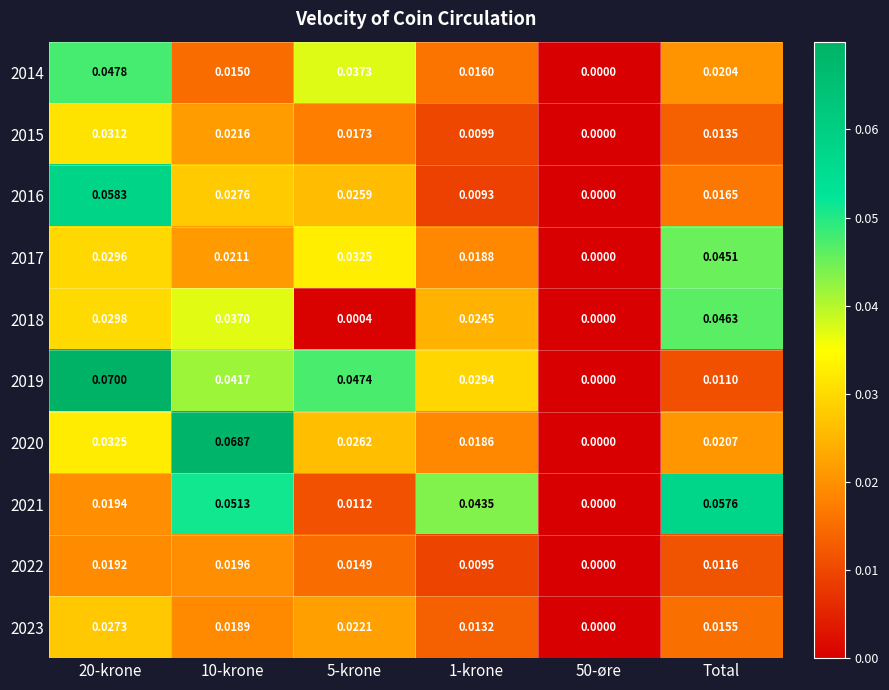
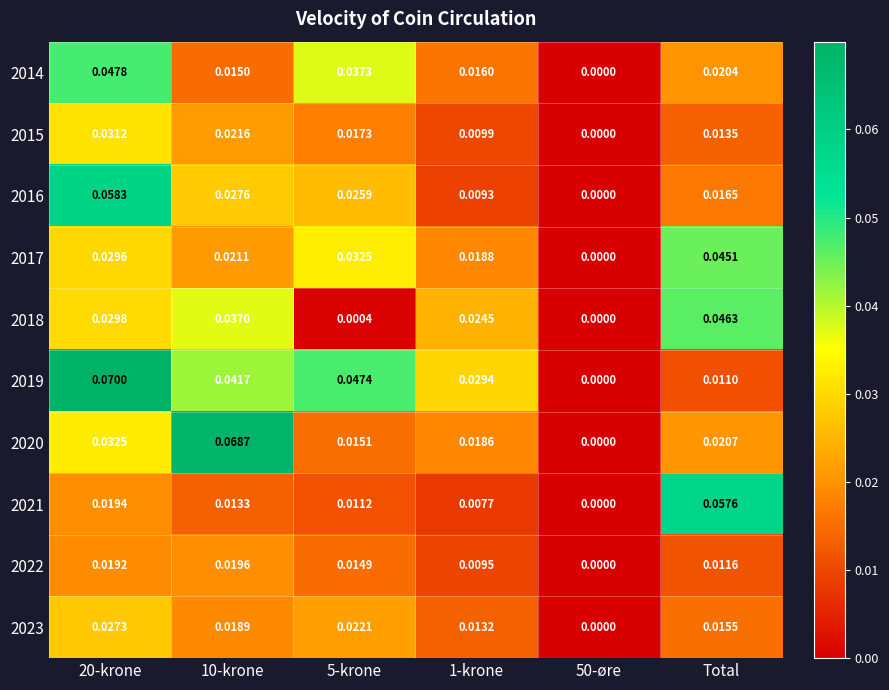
  {
    "2014": {
      "20-krone": 0.0478,
      "10-krone": 0.0150,
      "5-krone": 0.0373,
      "1-krone": 0.0160,
      "50-øre": 0.0000,
      "Total": 0.0204
    },
    "2015": {
      "20-krone": 0.0312,
      "10-krone": 0.0216,
      "5-krone": 0.0173,
      "1-krone": 0.0099,
      "50-øre": 0.0000,
      "Total": 0.0135
    },
    "2016": {
      "20-krone": 0.0583,
      "10-krone": 0.0276,
      "5-krone": 0.0259,
      "1-krone": 0.0093,
      "50-øre": 0.0000,
      "Total": 0.0165
    },
    "2017": {
      "20-krone": 0.0296,
      "10-krone": 0.0211,
      "5-krone": 0.0325,
      "1-krone": 0.0188,
      "50-øre": 0.0000,
      "Total": 0.0451
    },
    "2018": {
      "20-krone": 0.0298,
      "10-krone": 0.0370,
      "5-krone": 0.0004,
      "1-krone": 0.0245,
      "50-øre": 0.0000,
      "Total": 0.0463
    },
    "2019": {
      "20-krone": 0.0700,
      "10-krone": 0.0417,
      "5-krone": 0.0474,
      "1-krone": 0.0294,
      "50-øre": 0.0000,
      "Total": 0.0110
    },
    "2020": {
      "20-krone": 0.0325,
      "10-krone": 0.0687,
-     "5-krone": 0.0262,
+     "5-krone": 0.0151,
      "1-krone": 0.0186,
      "50-øre": 0.0000,
      "Total": 0.0207
    },
    "2021": {
      "20-krone": 0.0194,
-     "10-krone": 0.0513,
+     "10-krone": 0.0133,
      "5-krone": 0.0112,
-     "1-krone": 0.0435,
+     "1-krone": 0.0077,
      "50-øre": 0.0000,
      "Total": 0.0576
    },
    "2022": {
      "20-krone": 0.0192,
      "10-krone": 0.0196,
      "5-krone": 0.0149,
      "1-krone": 0.0095,
      "50-øre": 0.0000,
      "Total": 0.0116
    },
    "2023": {
      "20-krone": 0.0273,
      "10-krone": 0.0189,
      "5-krone": 0.0221,
      "1-krone": 0.0132,
      "50-øre": 0.0000,
      "Total": 0.0155
    }
  }
